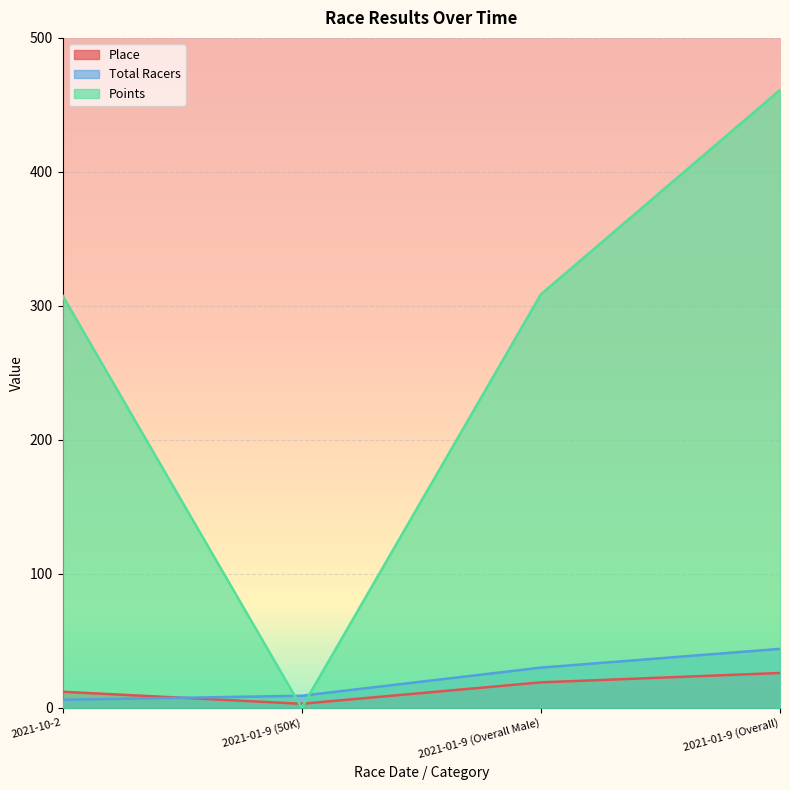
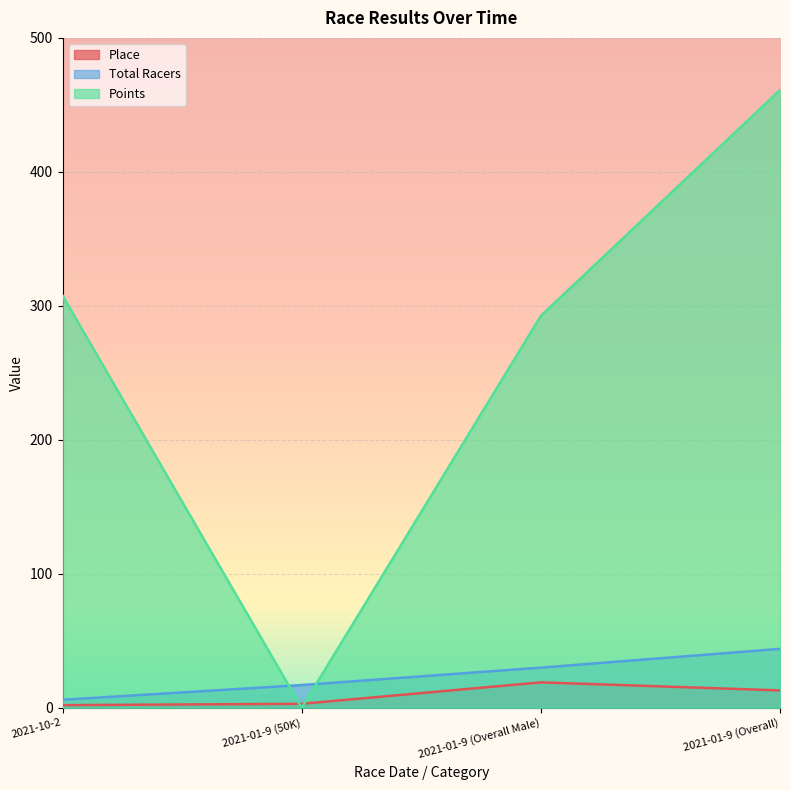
  {
    "Place": {
-     "2021-10-2": 12,
+     "2021-10-2": 2,
      "2021-01-9 (50K)": 3,
      "2021-01-9 (Overall Male)": 19,
-     "2021-01-9 (Overall)": 26
+     "2021-01-9 (Overall)": 13
    },
    "Total Racers": {
      "2021-10-2": 6,
-     "2021-01-9 (50K)": 9,
+     "2021-01-9 (50K)": 17,
      "2021-01-9 (Overall Male)": 30,
      "2021-01-9 (Overall)": 44
    },
    "Points": {
      "2021-10-2": 308,
      "2021-01-9 (50K)": 0,
-     "2021-01-9 (Overall Male)": 309,
+     "2021-01-9 (Overall Male)": 293,
      "2021-01-9 (Overall)": 461
    }
  }
